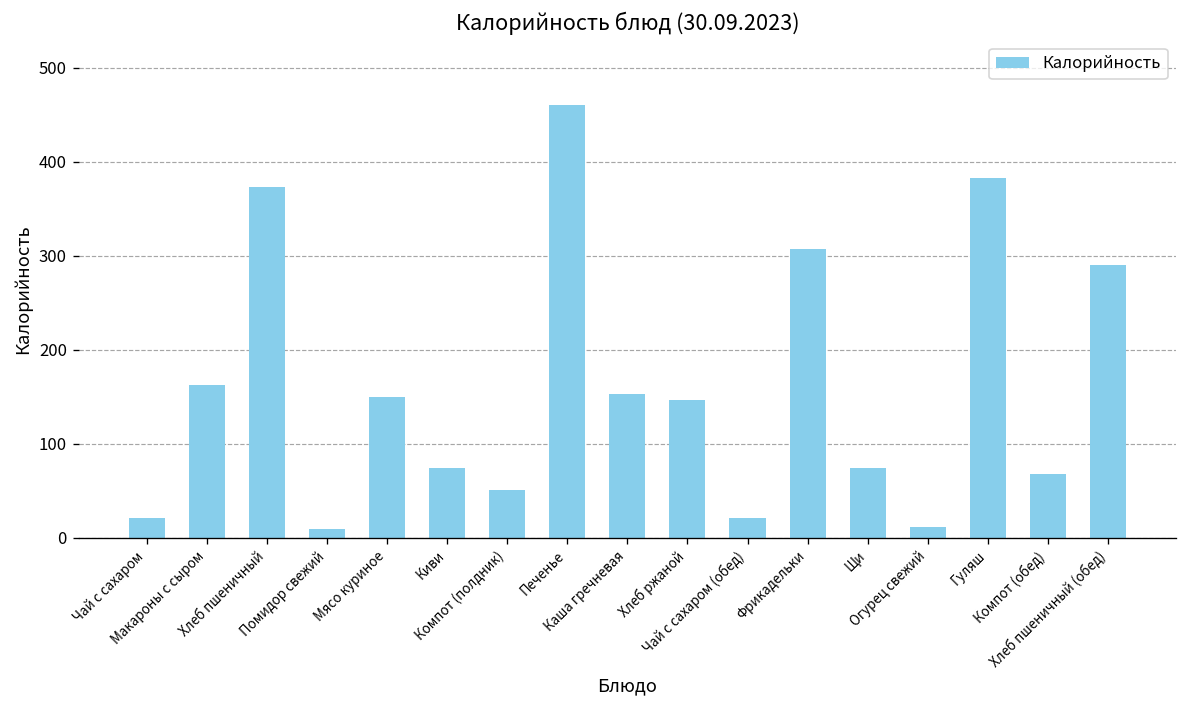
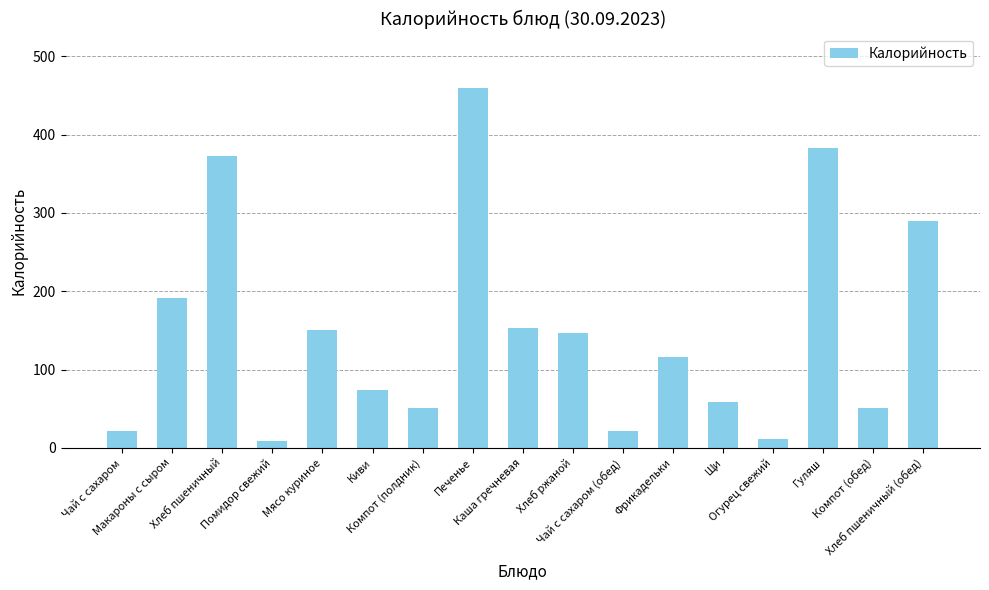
  {
    "Чай с сахаром": 20,
-   "Макароны с сыром": 160,
+   "Макароны с сыром": 190,
    "Хлеб пшеничный": 370,
    "Помидор свежий": 10,
    "Мясо куриное": 150,
    "Киви": 70,
    "Компот (полдник)": 50,
    "Печенье": 460,
    "Каша гречневая": 150,
    "Хлеб ржаной": 150,
    "Чай с сахаром (обед)": 20,
-   "Фрикадельки": 310,
-   "Щи": 70,
+   "Фрикадельки": 120,
+   "Щи": 60,
    "Огурец свежий": 10,
    "Гуляш": 380,
-   "Компот (обед)": 70,
+   "Компот (обед)": 50,
    "Хлеб пшеничный (обед)": 290
  }
